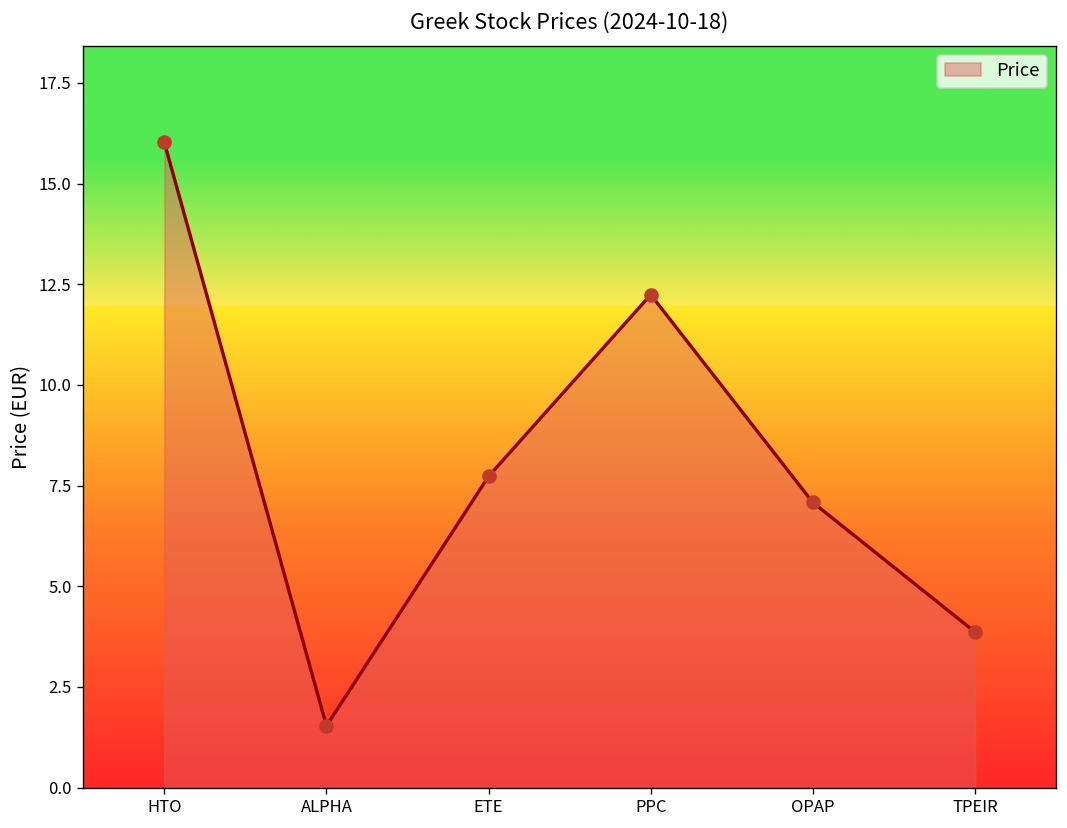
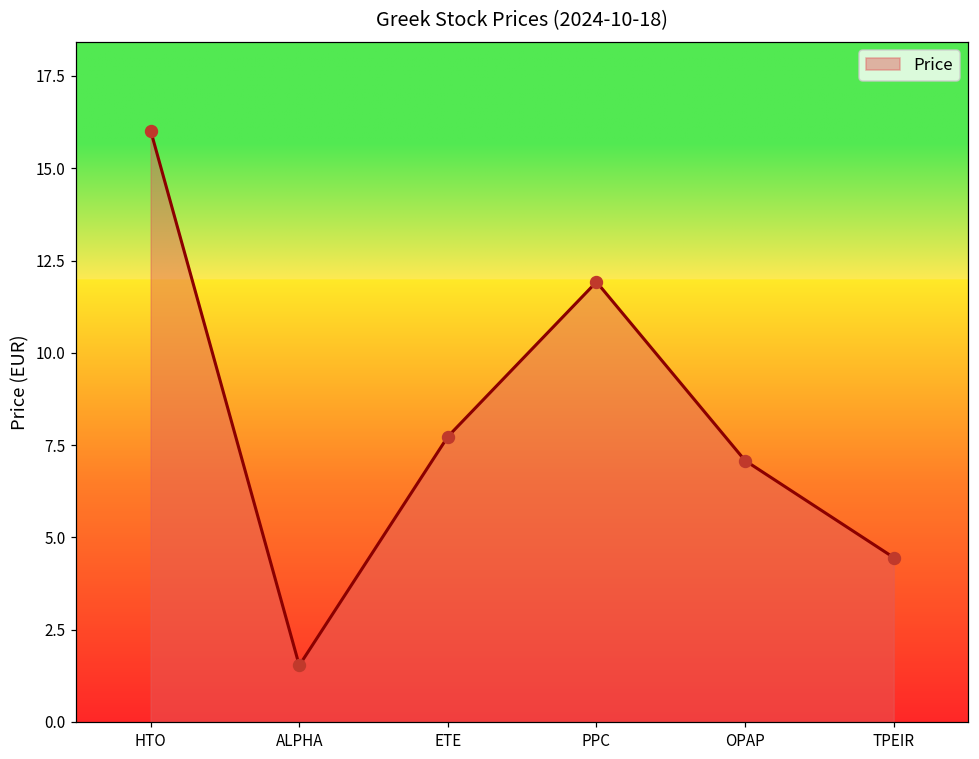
  {
    "HTO": 16.0,
    "ALPHA": 1.5,
    "ETE": 7.7,
-   "PPC": 12.2,
+   "PPC": 11.9,
    "OPAP": 7.1,
-   "TPEIR": 3.9
+   "TPEIR": 4.5
  }
